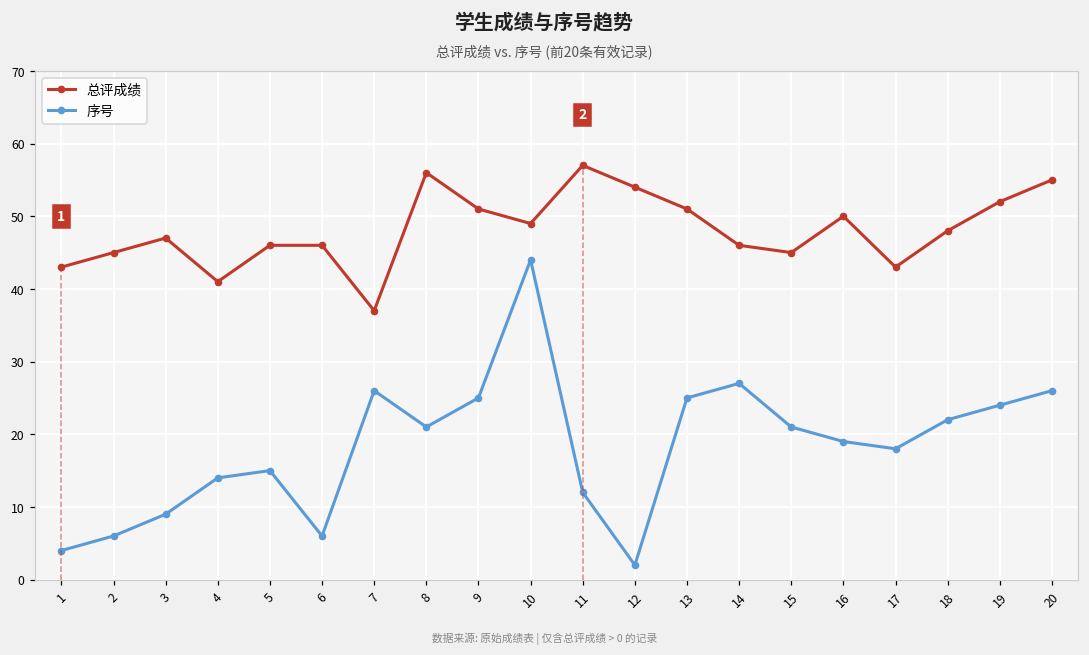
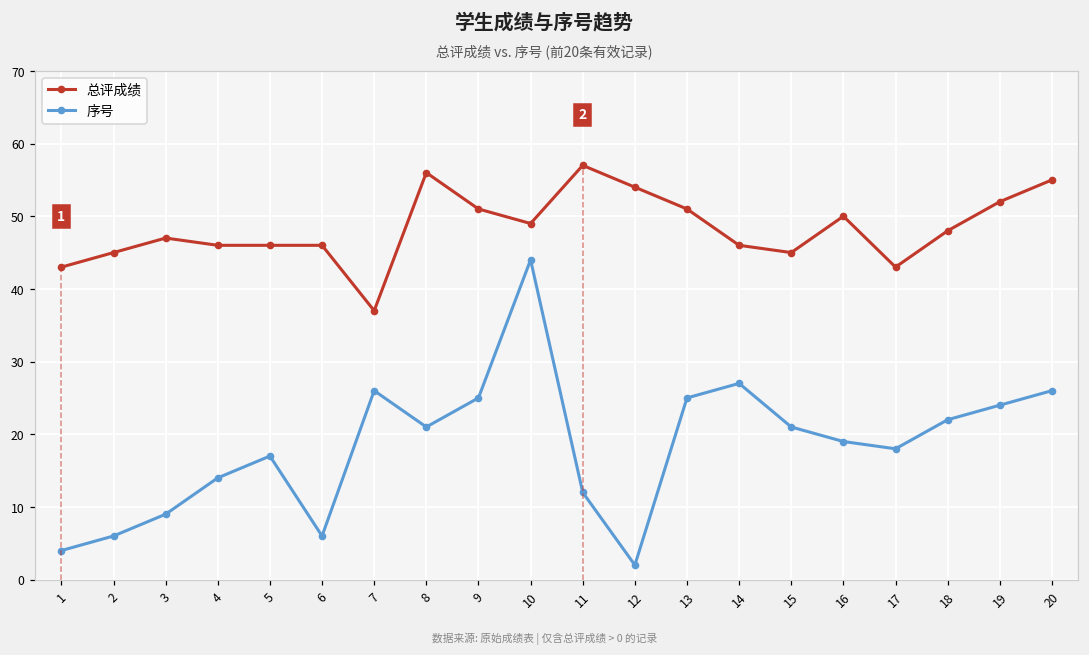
  {
    "总评成绩": {
      "1": 43,
      "2": 45,
      "3": 47,
-     "4": 41,
+     "4": 46,
      "5": 46,
      "6": 46,
      "7": 37,
      "8": 56,
      "9": 51,
      "10": 49,
      "11": 57,
      "12": 54,
      "13": 51,
      "14": 46,
      "15": 45,
      "16": 50,
      "17": 43,
      "18": 48,
      "19": 52,
      "20": 55
    },
    "序号": {
      "1": 4,
      "2": 6,
      "3": 9,
      "4": 14,
-     "5": 15,
+     "5": 17,
      "6": 6,
      "7": 26,
      "8": 21,
      "9": 25,
      "10": 44,
      "11": 12,
      "12": 2,
      "13": 25,
      "14": 27,
      "15": 21,
      "16": 19,
      "17": 18,
      "18": 22,
      "19": 24,
      "20": 26
    }
  }
